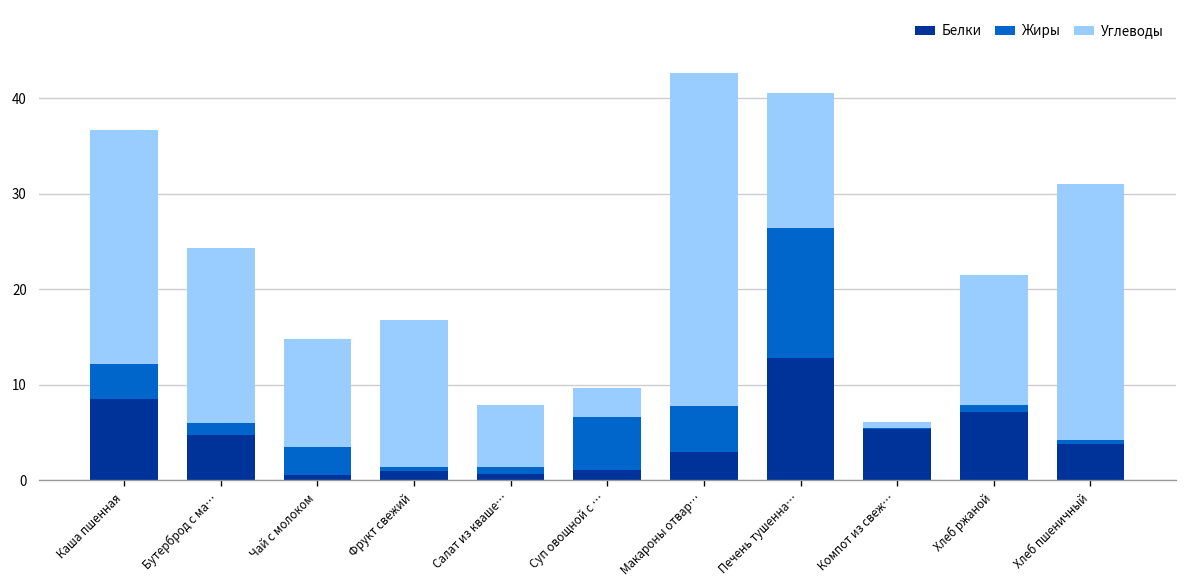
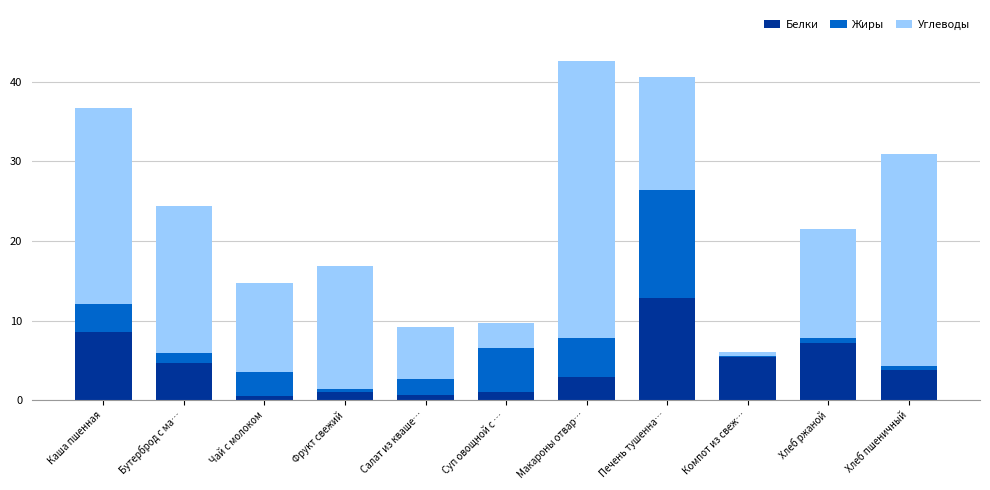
  {
    "Белки": {
      "Каша пшенная": 9,
      "Бутерброд с ма…": 5,
      "Чай с молоком": 1,
      "Фрукт свежий": 1,
      "Салат из кваше…": 1,
      "Суп овощной с …": 1,
      "Макароны отвар…": 3,
      "Печень тушенна…": 13,
      "Компот из свеж…": 5,
      "Хлеб ржаной": 7,
      "Хлеб пшеничный": 4
    },
    "Жиры": {
      "Каша пшенная": 4,
      "Бутерброд с ма…": 1,
      "Чай с молоком": 3,
      "Фрукт свежий": 0,
-     "Салат из кваше…": 1,
+     "Салат из кваше…": 2,
      "Суп овощной с …": 6,
      "Макароны отвар…": 5,
      "Печень тушенна…": 14,
      "Хлеб ржаной": 1,
      "Хлеб пшеничный": 0
    },
    "Углеводы": {
      "Каша пшенная": 25,
      "Бутерброд с ма…": 18,
      "Чай с молоком": 11,
      "Фрукт свежий": 15,
      "Салат из кваше…": 6,
      "Суп овощной с …": 3,
      "Макароны отвар…": 35,
      "Печень тушенна…": 14,
      "Компот из свеж…": 1,
      "Хлеб ржаной": 14,
      "Хлеб пшеничный": 27
    }
  }
